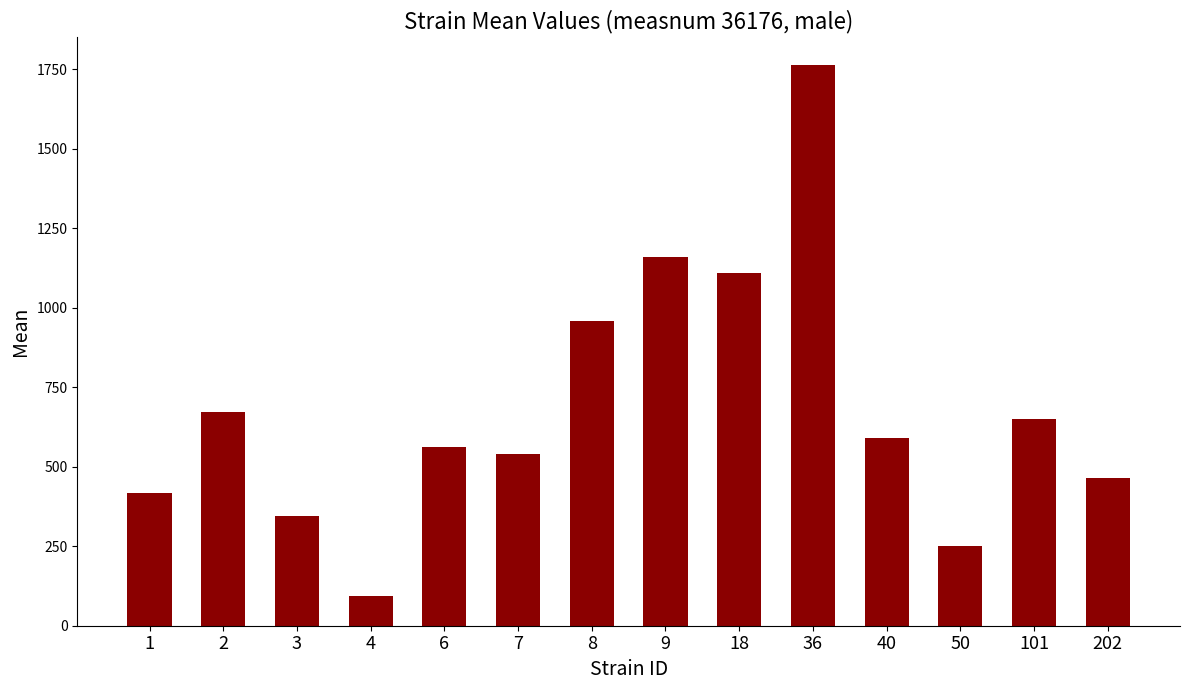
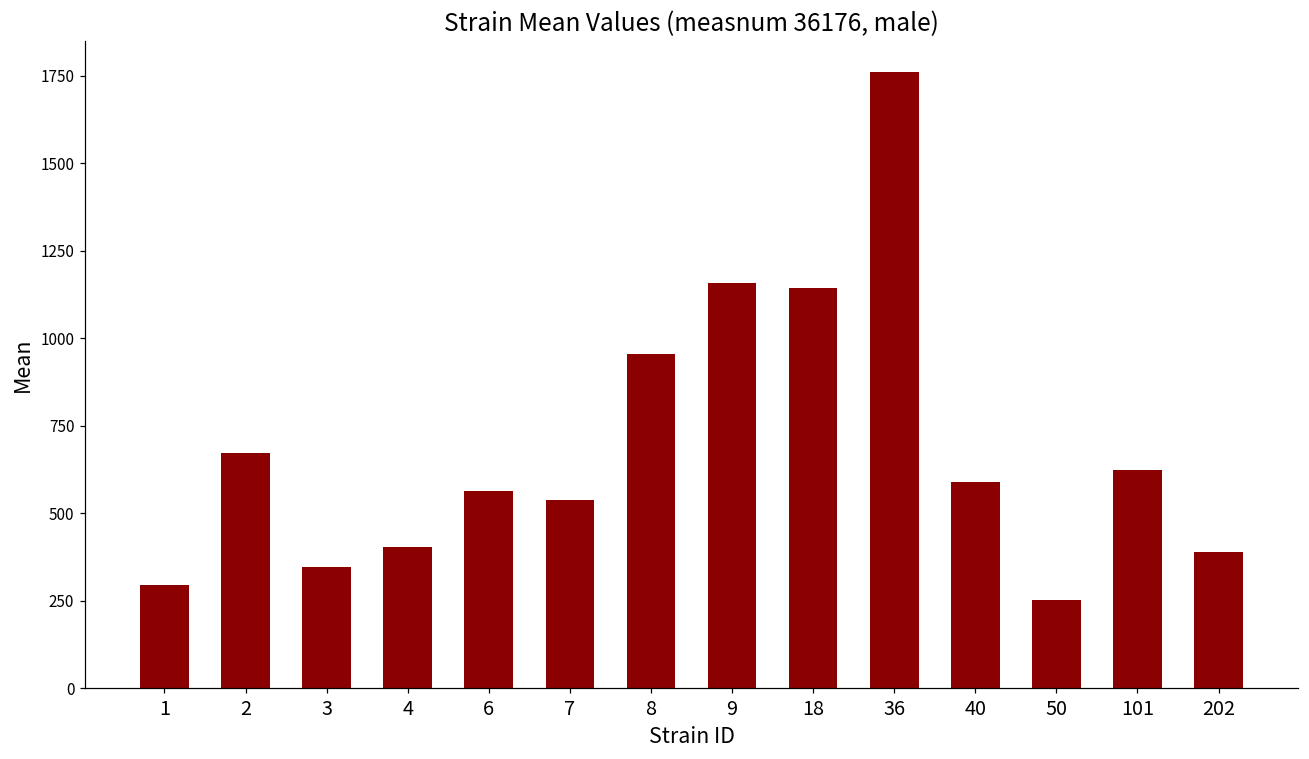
  {
-   "1": 420,
+   "1": 290,
    "2": 670,
    "3": 350,
-   "4": 90,
+   "4": 410,
    "6": 560,
    "7": 540,
    "8": 960,
    "9": 1160,
-   "18": 1110,
+   "18": 1150,
    "36": 1760,
    "40": 590,
    "50": 250,
-   "101": 650,
-   "202": 460
+   "101": 620,
+   "202": 390
  }
